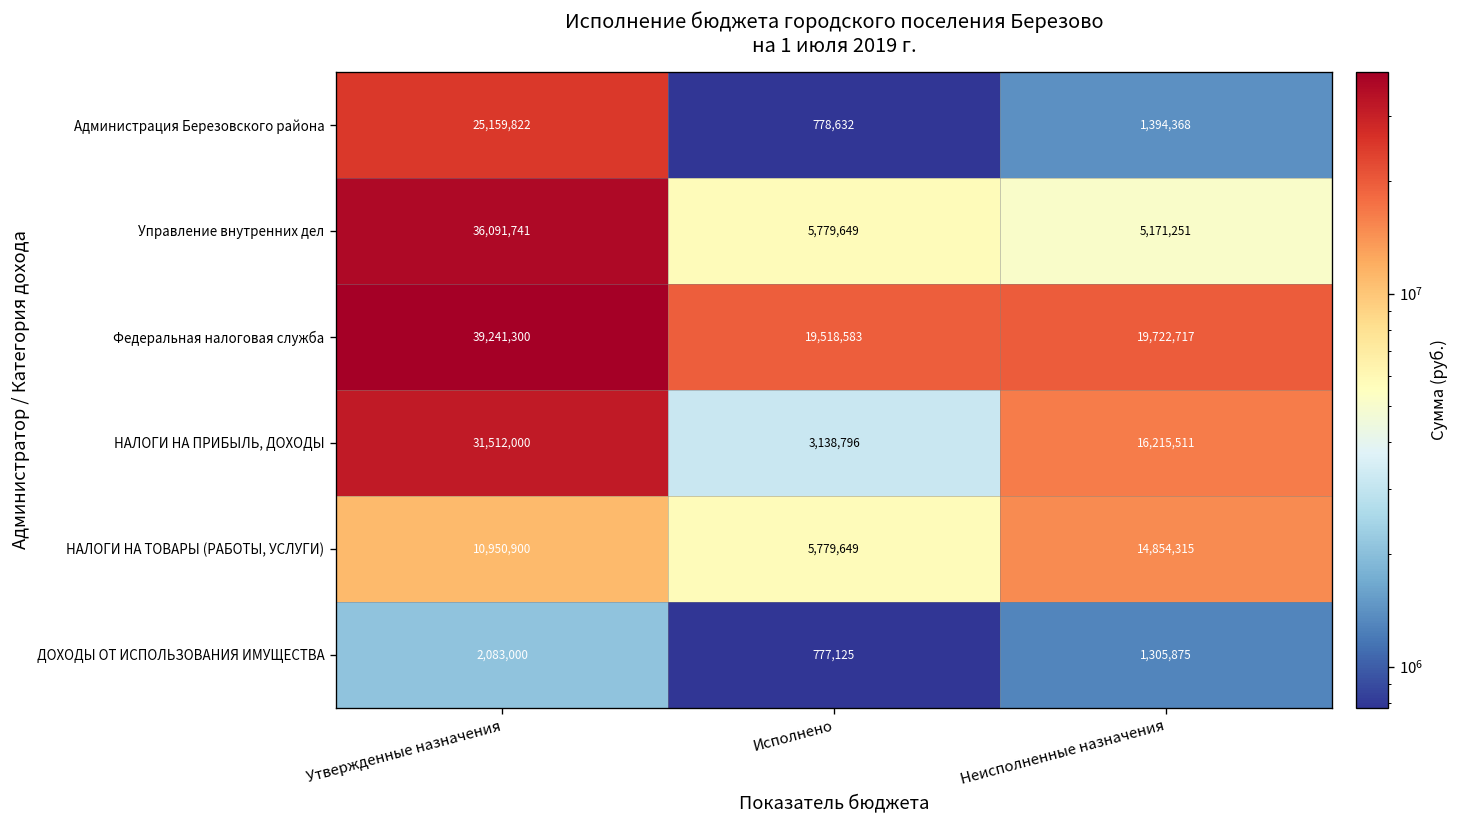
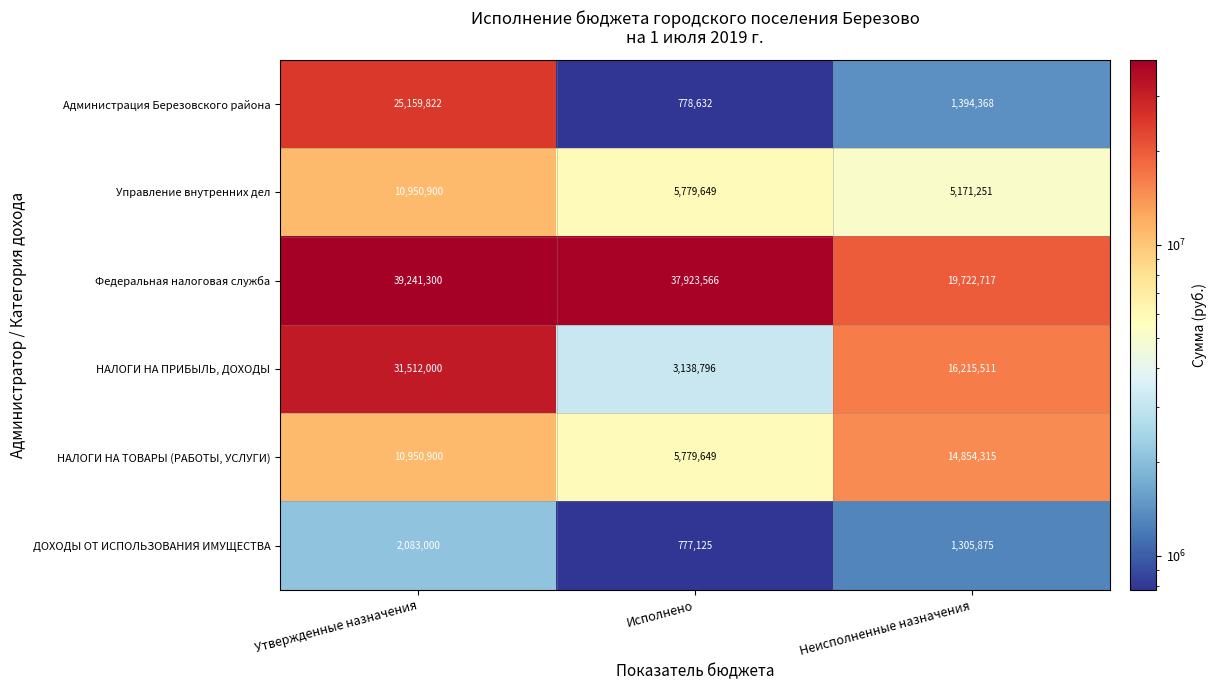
  {
    "Администрация Березовского района": {
      "Утвержденные назначения": "25,159,822",
      "Исполнено": "778,632",
      "Неисполненные назначения": "1,394,368"
    },
    "Управление внутренних дел": {
-     "Утвержденные назначения": "36,091,741",
+     "Утвержденные назначения": "10,950,900",
      "Исполнено": "5,779,649",
      "Неисполненные назначения": "5,171,251"
    },
    "Федеральная налоговая служба": {
      "Утвержденные назначения": "39,241,300",
-     "Исполнено": "19,518,583",
+     "Исполнено": "37,923,566",
      "Неисполненные назначения": "19,722,717"
    },
    "НАЛОГИ НА ПРИБЫЛЬ, ДОХОДЫ": {
      "Утвержденные назначения": "31,512,000",
      "Исполнено": "3,138,796",
      "Неисполненные назначения": "16,215,511"
    },
    "НАЛОГИ НА ТОВАРЫ (РАБОТЫ, УСЛУГИ)": {
      "Утвержденные назначения": "10,950,900",
      "Исполнено": "5,779,649",
      "Неисполненные назначения": "14,854,315"
    },
    "ДОХОДЫ ОТ ИСПОЛЬЗОВАНИЯ ИМУЩЕСТВА": {
      "Утвержденные назначения": "2,083,000",
      "Исполнено": "777,125",
      "Неисполненные назначения": "1,305,875"
    }
  }
